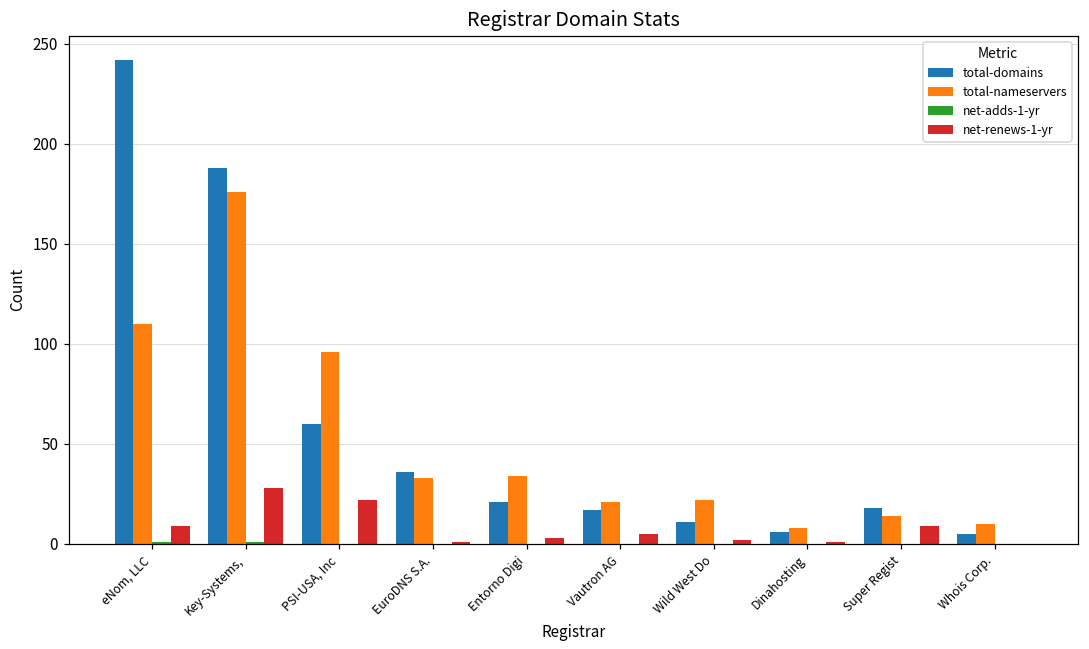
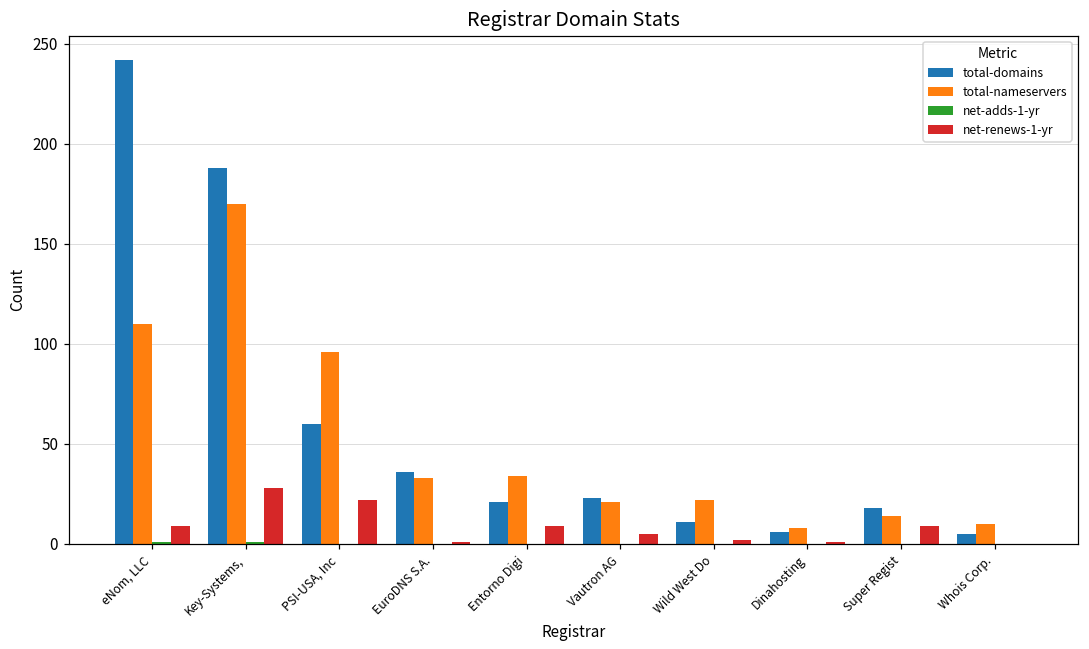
  {
    "total-domains": {
      "eNom, LLC": 242,
      "Key-Systems,": 188,
      "PSI-USA, Inc": 60,
      "EuroDNS S.A.": 36,
      "Entorno Digi": 21,
-     "Vautron AG": 17,
+     "Vautron AG": 23,
      "Wild West Do": 11,
      "Dinahosting": 6,
      "Super Regist": 18,
      "Whois Corp.": 5
    },
    "total-nameservers": {
      "eNom, LLC": 110,
-     "Key-Systems,": 176,
+     "Key-Systems,": 170,
      "PSI-USA, Inc": 96,
      "EuroDNS S.A.": 33,
      "Entorno Digi": 34,
      "Vautron AG": 21,
      "Wild West Do": 22,
      "Dinahosting": 8,
      "Super Regist": 14,
      "Whois Corp.": 10
    },
    "net-adds-1-yr": {
      "PSI-USA, Inc": 0,
      "EuroDNS S.A.": 0,
      "Entorno Digi": 0,
      "Vautron AG": 0,
      "Wild West Do": 0,
      "Dinahosting": 0,
      "Super Regist": 0,
      "Whois Corp.": 0
    },
    "net-renews-1-yr": {
      "eNom, LLC": 9,
      "Key-Systems,": 28,
      "PSI-USA, Inc": 22,
-     "Entorno Digi": 3,
+     "Entorno Digi": 9,
      "Vautron AG": 5,
      "Wild West Do": 2,
      "Super Regist": 9,
      "Whois Corp.": 0
    }
  }
